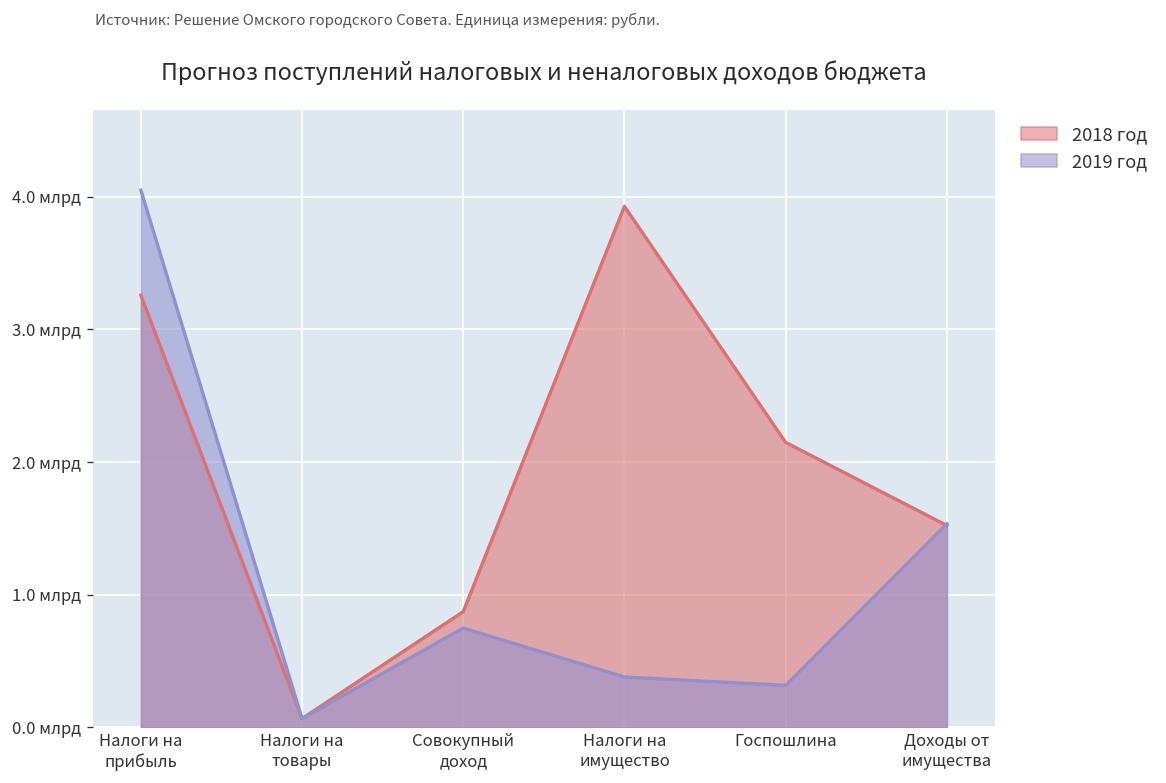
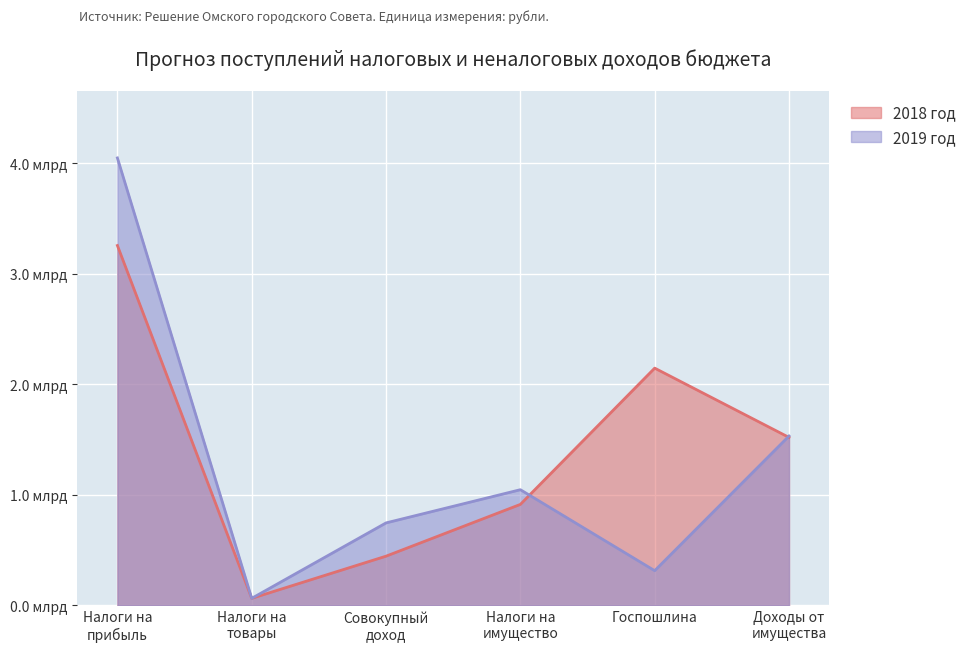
  {
    "2018 год": {
      "Налоги на прибыль": "3.26 млрд",
-     "Совокупный доход": "0.87 млрд",
-     "Налоги на имущество": "3.93 млрд",
+     "Совокупный доход": "0.45 млрд",
+     "Налоги на имущество": "0.91 млрд",
      "Госпошлина": "2.15 млрд"
    },
    "2019 год": {
      "Налоги на прибыль": "4.05 млрд",
      "Совокупный доход": "0.75 млрд",
-     "Налоги на имущество": "0.38 млрд",
+     "Налоги на имущество": "1.05 млрд",
      "Госпошлина": "0.31 млрд"
    }
  }
